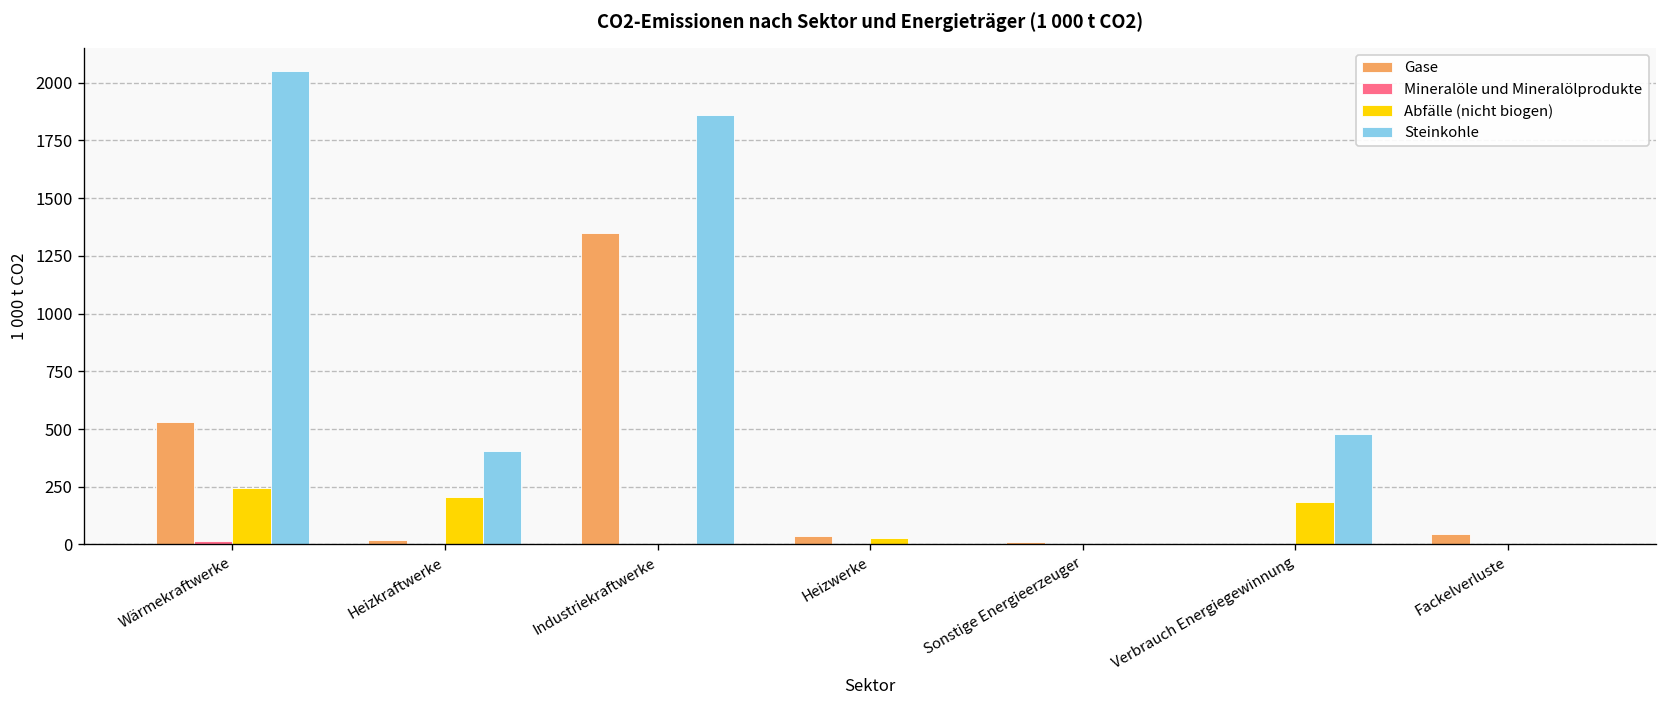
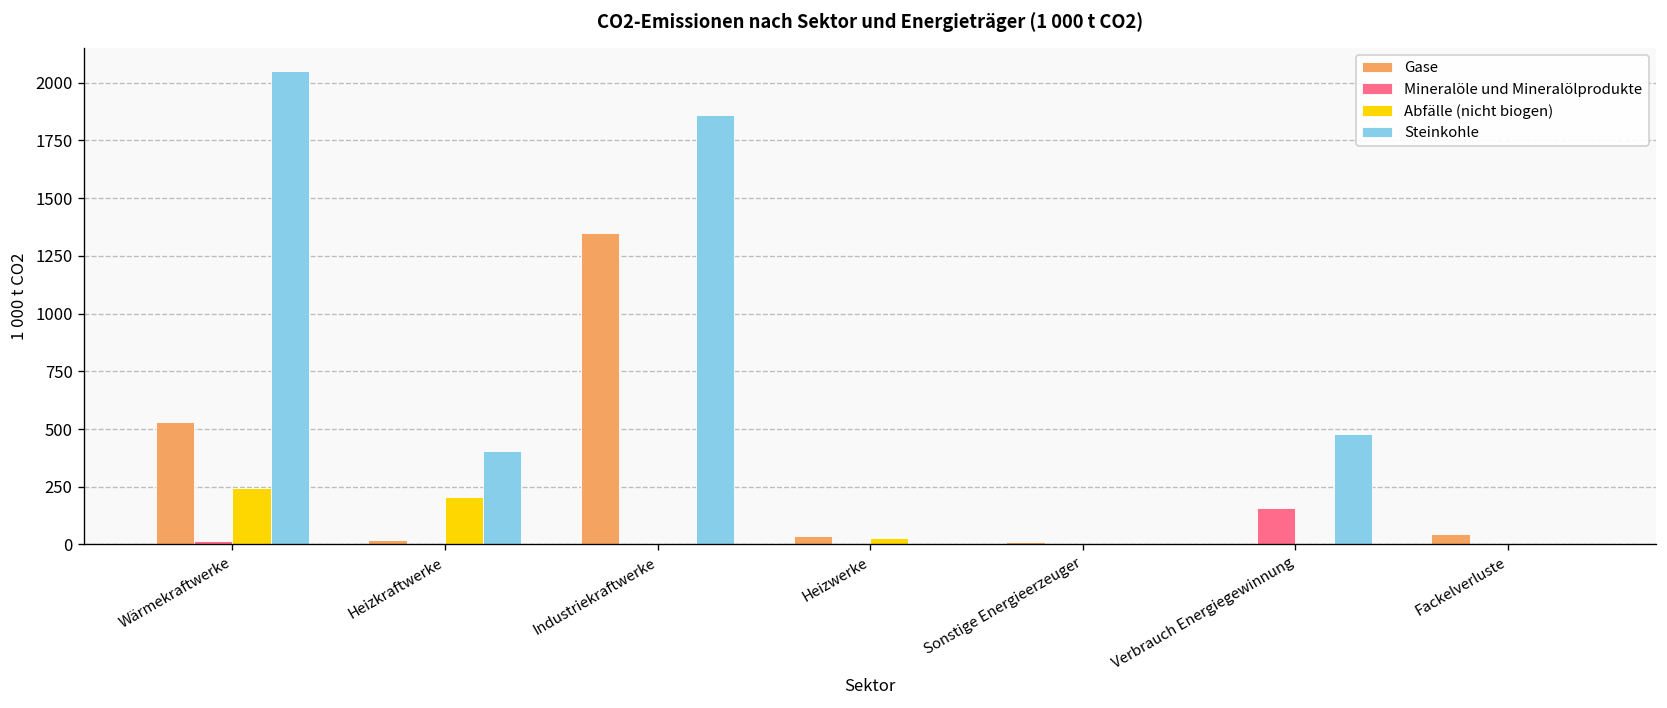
  {
    "Gase": {
      "Wärmekraftwerke": 530,
      "Heizkraftwerke": 20,
      "Industriekraftwerke": 1350,
      "Heizwerke": 40,
      "Fackelverluste": 40
    },
    "Mineralöle und Mineralölprodukte": {
      "Wärmekraftwerke": 20,
      "Industriekraftwerke": 0,
-     "Verbrauch Energiegewinnung": 0,
+     "Verbrauch Energiegewinnung": 160,
      "Fackelverluste": 0
    },
    "Abfälle (nicht biogen)": {
      "Wärmekraftwerke": 240,
      "Heizkraftwerke": 200,
      "Industriekraftwerke": 0,
      "Heizwerke": 30,
      "Sonstige Energieerzeuger": 0,
-     "Verbrauch Energiegewinnung": 180,
+     "Verbrauch Energiegewinnung": 0,
      "Fackelverluste": 0
    },
    "Steinkohle": {
      "Wärmekraftwerke": 2050,
      "Heizkraftwerke": 400,
      "Industriekraftwerke": 1860,
      "Heizwerke": 0,
      "Sonstige Energieerzeuger": 0,
      "Verbrauch Energiegewinnung": 480,
      "Fackelverluste": 0
    }
  }
